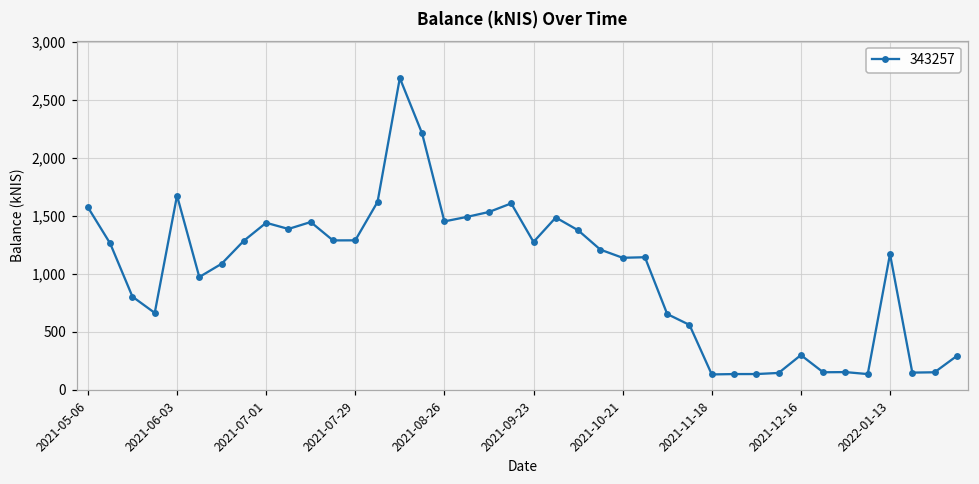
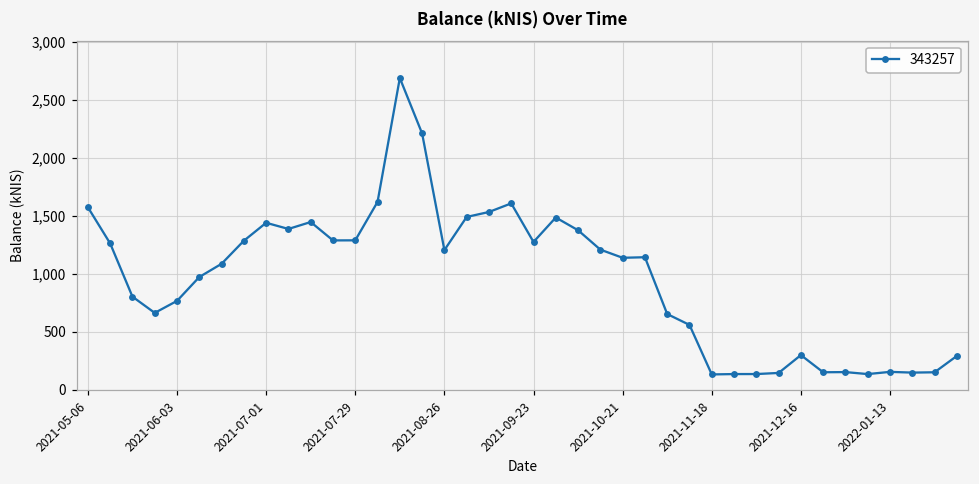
  {
    "2021-05-06": "1,570",
-   "2021-06-03": "1,670",
+   "2021-06-03": "770",
    "2021-07-01": "1,440",
    "2021-07-29": "1,290",
-   "2021-08-26": "1,450",
+   "2021-08-26": "1,200",
    "2021-09-23": "1,270",
    "2021-10-21": "1,140",
    "2021-11-18": "130",
    "2021-12-16": "300",
-   "2022-01-13": "1,170"
+   "2022-01-13": "150"
  }
